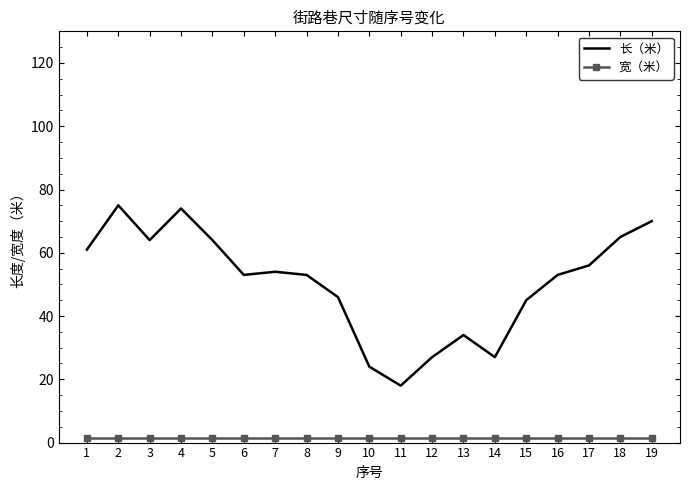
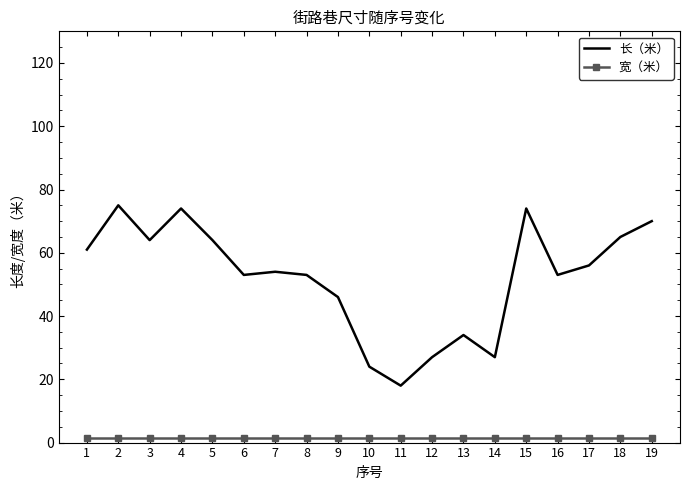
  {
    "长（米）": {
      "1": 61,
      "2": 75,
      "3": 64,
      "4": 74,
      "5": 64,
      "6": 53,
      "7": 54,
      "8": 53,
      "9": 46,
      "10": 24,
      "11": 18,
      "12": 27,
      "13": 34,
      "14": 27,
-     "15": 45,
+     "15": 74,
      "16": 53,
      "17": 56,
      "18": 65,
      "19": 70
    },
    "宽（米）": {
      "1": 2,
      "2": 2,
      "3": 2,
      "4": 2,
      "5": 2,
      "6": 2,
      "7": 2,
      "8": 2,
      "9": 2,
      "10": 2,
      "11": 2,
      "12": 2,
      "13": 2,
      "14": 2,
      "15": 2,
      "16": 2,
      "17": 2,
      "18": 2,
      "19": 2
    }
  }
